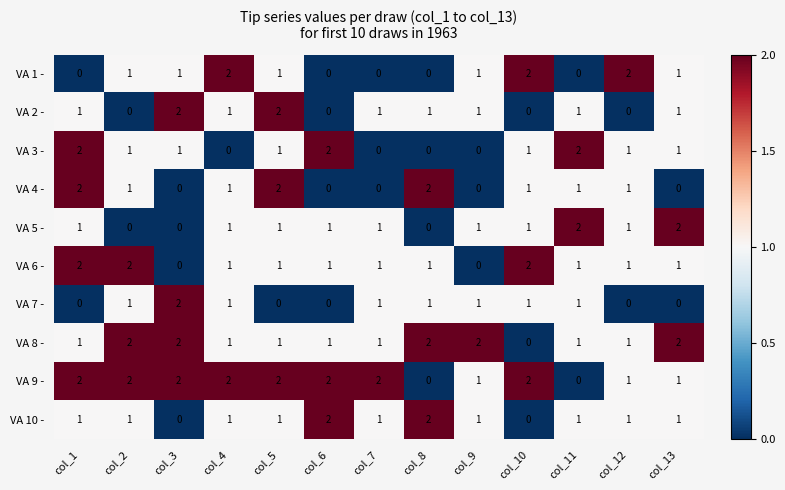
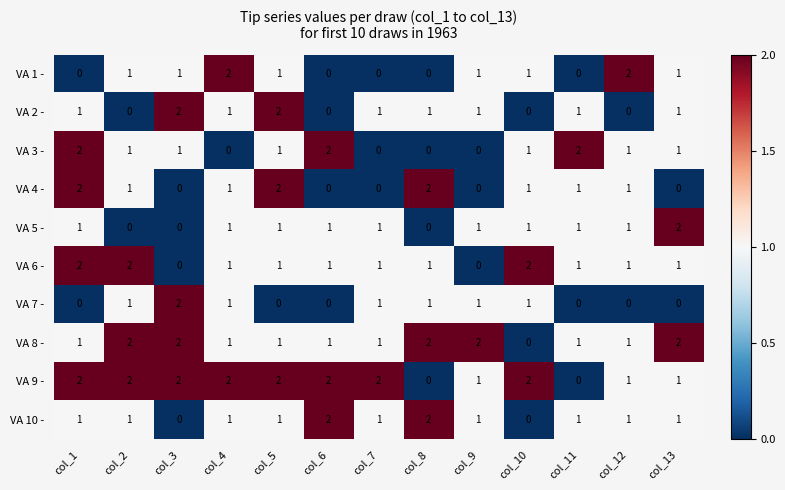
  {
    "VA 1 -": {
      "col_1": 0,
      "col_2": 1,
      "col_3": 1,
      "col_4": 2,
      "col_5": 1,
      "col_6": 0,
      "col_7": 0,
      "col_8": 0,
      "col_9": 1,
-     "col_10": 2,
+     "col_10": 1,
      "col_11": 0,
      "col_12": 2,
      "col_13": 1
    },
    "VA 2 -": {
      "col_1": 1,
      "col_2": 0,
      "col_3": 2,
      "col_4": 1,
      "col_5": 2,
      "col_6": 0,
      "col_7": 1,
      "col_8": 1,
      "col_9": 1,
      "col_10": 0,
      "col_11": 1,
      "col_12": 0,
      "col_13": 1
    },
    "VA 3 -": {
      "col_1": 2,
      "col_2": 1,
      "col_3": 1,
      "col_4": 0,
      "col_5": 1,
      "col_6": 2,
      "col_7": 0,
      "col_8": 0,
      "col_9": 0,
      "col_10": 1,
      "col_11": 2,
      "col_12": 1,
      "col_13": 1
    },
    "VA 4 -": {
      "col_1": 2,
      "col_2": 1,
      "col_3": 0,
      "col_4": 1,
      "col_5": 2,
      "col_6": 0,
      "col_7": 0,
      "col_8": 2,
      "col_9": 0,
      "col_10": 1,
      "col_11": 1,
      "col_12": 1,
      "col_13": 0
    },
    "VA 5 -": {
      "col_1": 1,
      "col_2": 0,
      "col_3": 0,
      "col_4": 1,
      "col_5": 1,
      "col_6": 1,
      "col_7": 1,
      "col_8": 0,
      "col_9": 1,
      "col_10": 1,
-     "col_11": 2,
+     "col_11": 1,
      "col_12": 1,
      "col_13": 2
    },
    "VA 6 -": {
      "col_1": 2,
      "col_2": 2,
      "col_3": 0,
      "col_4": 1,
      "col_5": 1,
      "col_6": 1,
      "col_7": 1,
      "col_8": 1,
      "col_9": 0,
      "col_10": 2,
      "col_11": 1,
      "col_12": 1,
      "col_13": 1
    },
    "VA 7 -": {
      "col_1": 0,
      "col_2": 1,
      "col_3": 2,
      "col_4": 1,
      "col_5": 0,
      "col_6": 0,
      "col_7": 1,
      "col_8": 1,
      "col_9": 1,
      "col_10": 1,
-     "col_11": 1,
+     "col_11": 0,
      "col_12": 0,
      "col_13": 0
    },
    "VA 8 -": {
      "col_1": 1,
      "col_2": 2,
      "col_3": 2,
      "col_4": 1,
      "col_5": 1,
      "col_6": 1,
      "col_7": 1,
      "col_8": 2,
      "col_9": 2,
      "col_10": 0,
      "col_11": 1,
      "col_12": 1,
      "col_13": 2
    },
    "VA 9 -": {
      "col_1": 2,
      "col_2": 2,
      "col_3": 2,
      "col_4": 2,
      "col_5": 2,
      "col_6": 2,
      "col_7": 2,
      "col_8": 0,
      "col_9": 1,
      "col_10": 2,
      "col_11": 0,
      "col_12": 1,
      "col_13": 1
    },
    "VA 10 -": {
      "col_1": 1,
      "col_2": 1,
      "col_3": 0,
      "col_4": 1,
      "col_5": 1,
      "col_6": 2,
      "col_7": 1,
      "col_8": 2,
      "col_9": 1,
      "col_10": 0,
      "col_11": 1,
      "col_12": 1,
      "col_13": 1
    }
  }
